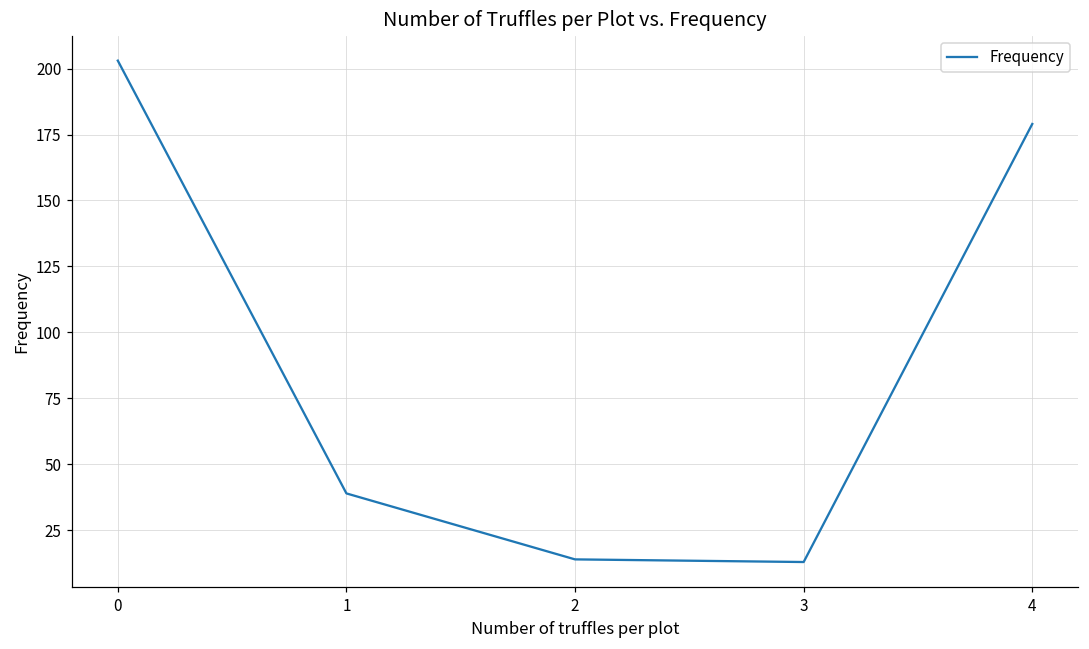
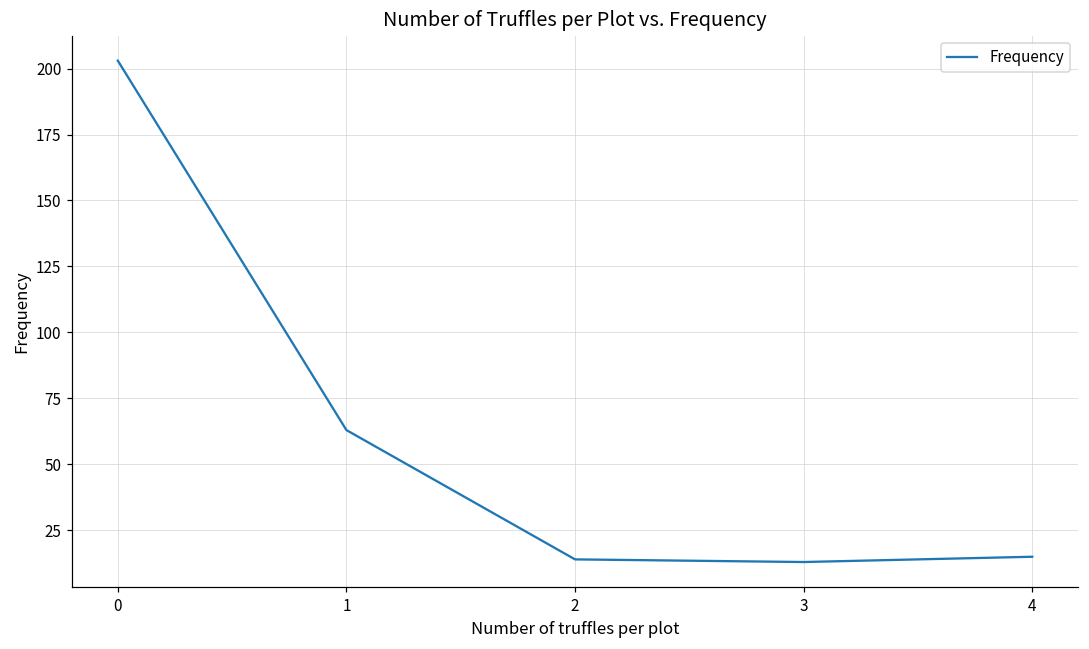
  {
    "0": 203,
-   "1": 39,
+   "1": 63,
    "2": 14,
    "3": 13,
-   "4": 179
+   "4": 15
  }
